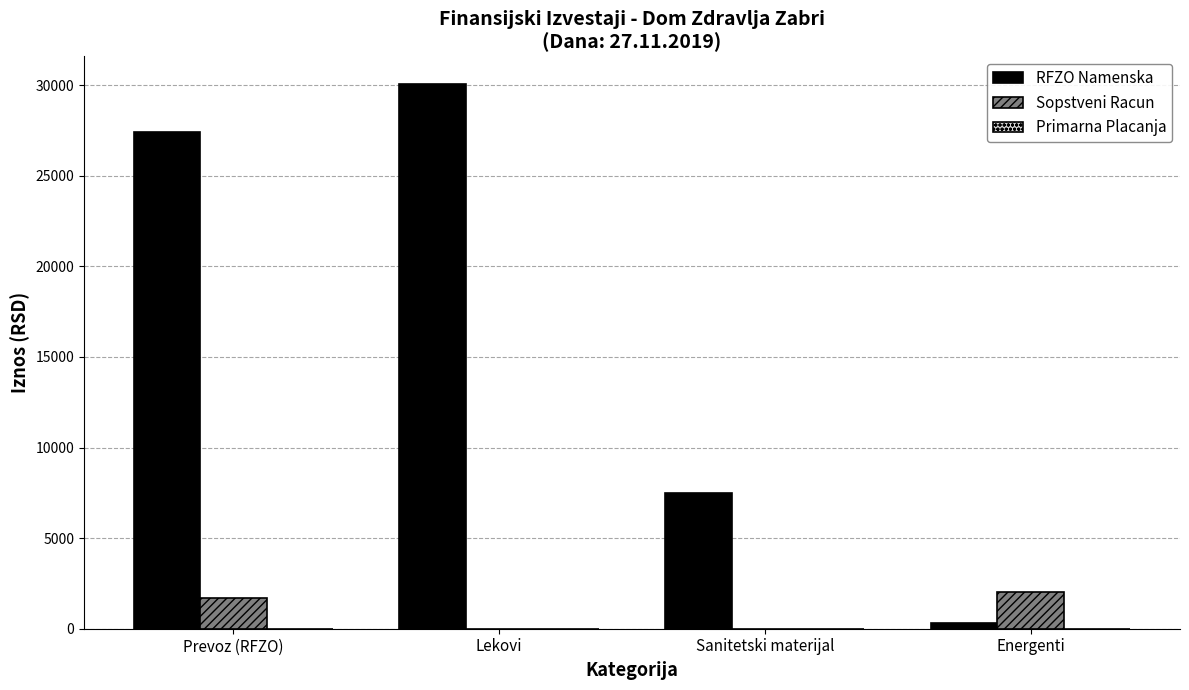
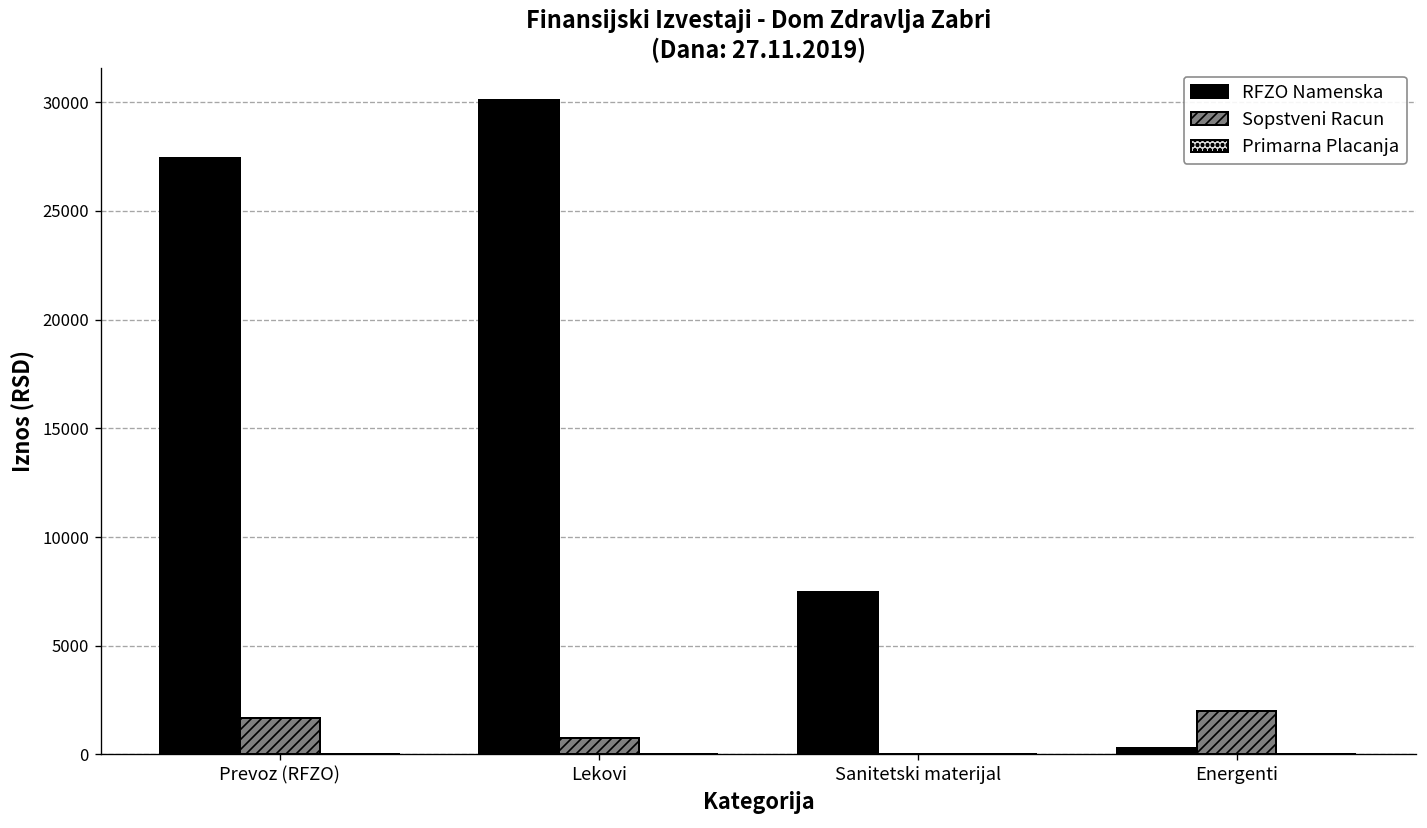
  {
    "RFZO Namenska": {
      "Prevoz (RFZO)": 27400,
      "Lekovi": 30100,
      "Sanitetski materijal": 7500,
      "Energenti": 300
    },
    "Sopstveni Racun": {
      "Prevoz (RFZO)": 1700,
-     "Lekovi": 0,
+     "Lekovi": 800,
      "Sanitetski materijal": 0,
      "Energenti": 2000
    },
    "Primarna Placanja": {
      "Prevoz (RFZO)": 0,
      "Lekovi": 0,
      "Sanitetski materijal": 0,
      "Energenti": 0
    }
  }
